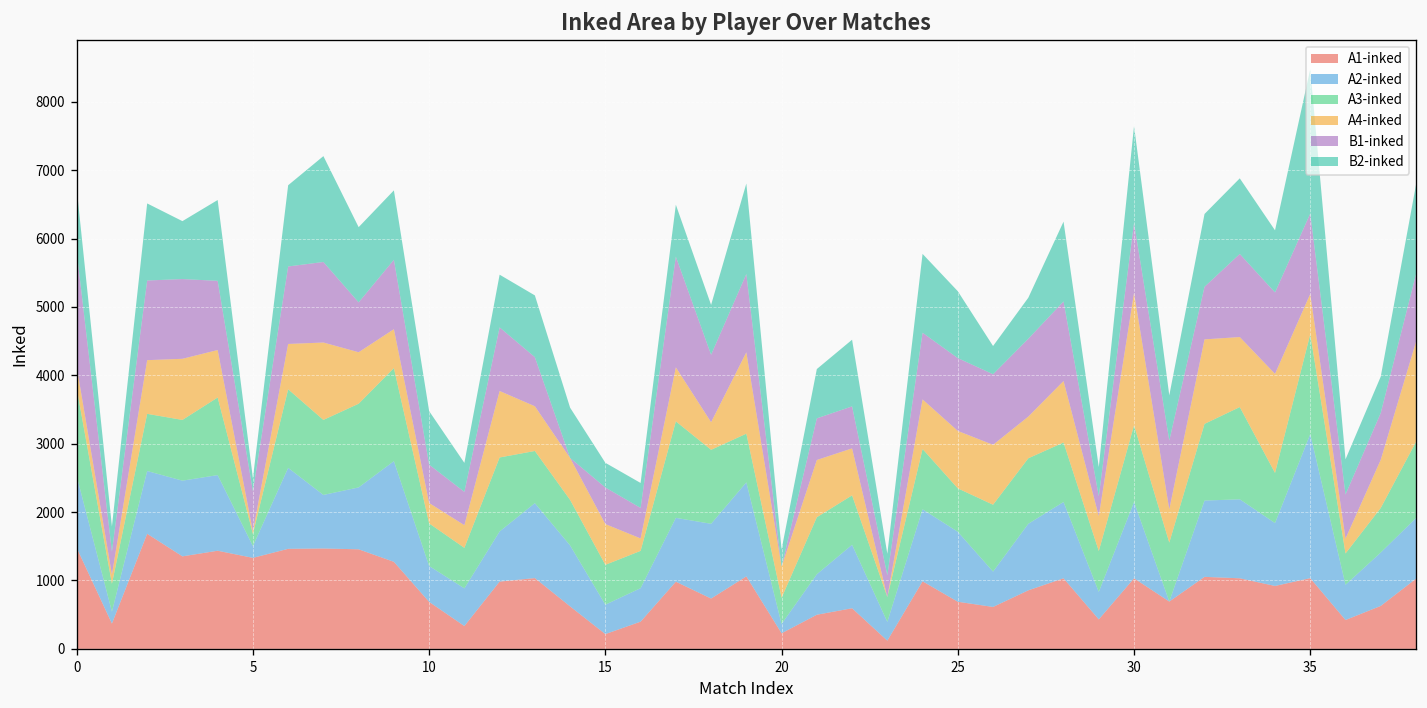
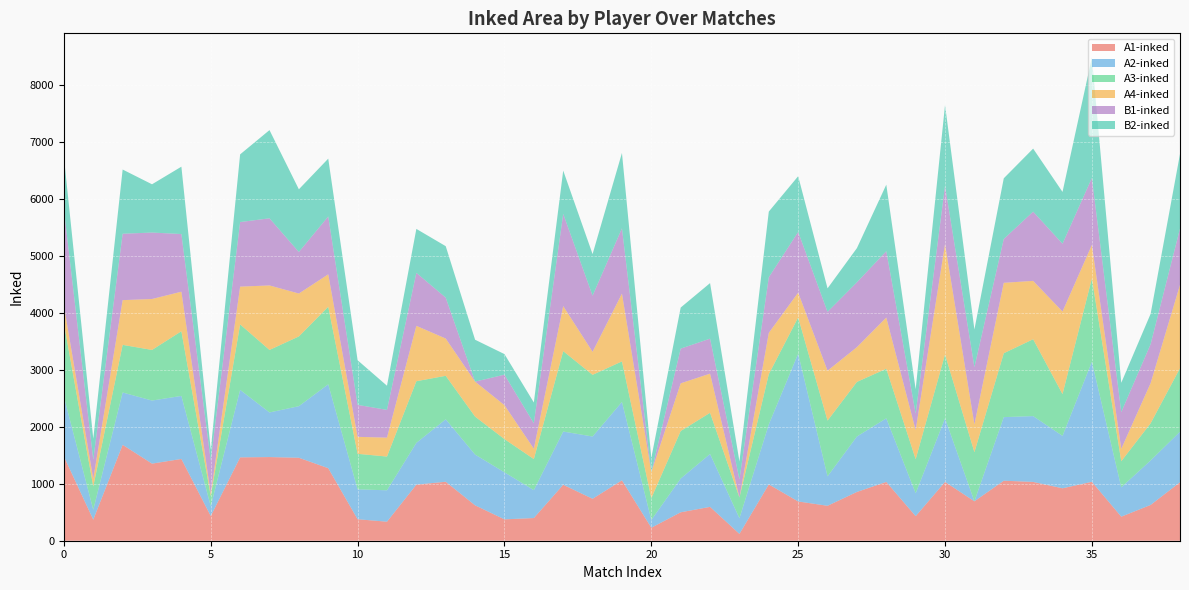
  {
    "A1-inked": {
      "0": 1500,
-     "5": 1300,
-     "10": 700,
-     "15": 200,
+     "5": 400,
+     "10": 400,
+     "15": 400,
      "20": 200,
      "25": 700,
      "30": 1000,
      "35": 1000
    },
    "A2-inked": {
      "0": 1100,
      "5": 200,
      "10": 500,
-     "15": 400,
+     "15": 800,
      "20": 100,
-     "25": 1000,
+     "25": 2600,
      "30": 1100,
      "35": 2100
    },
    "A4-inked": {
      "0": 300,
      "10": 300,
      "15": 600,
-     "25": 800,
+     "25": 400,
      "30": 1900,
      "35": 600
    },
    "B1-inked": {
      "0": 1700,
      "5": 600,
      "10": 600,
      "15": 500,
      "25": 1100,
      "30": 1000,
      "35": 1200
    }
  }
